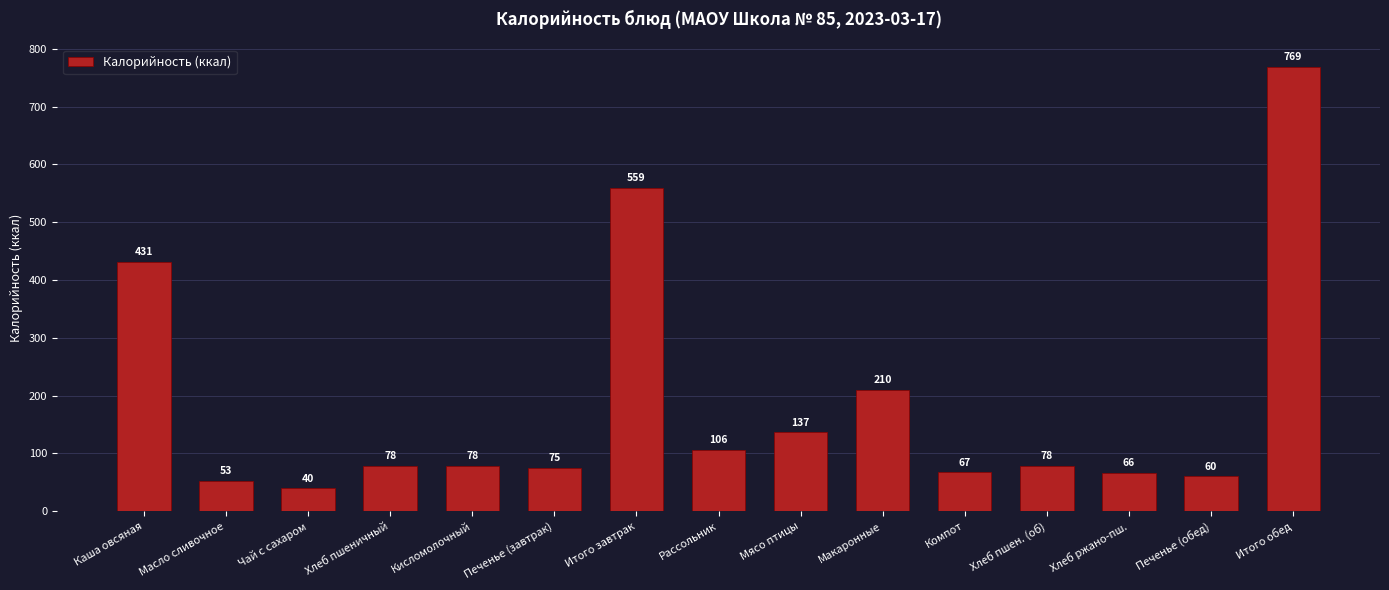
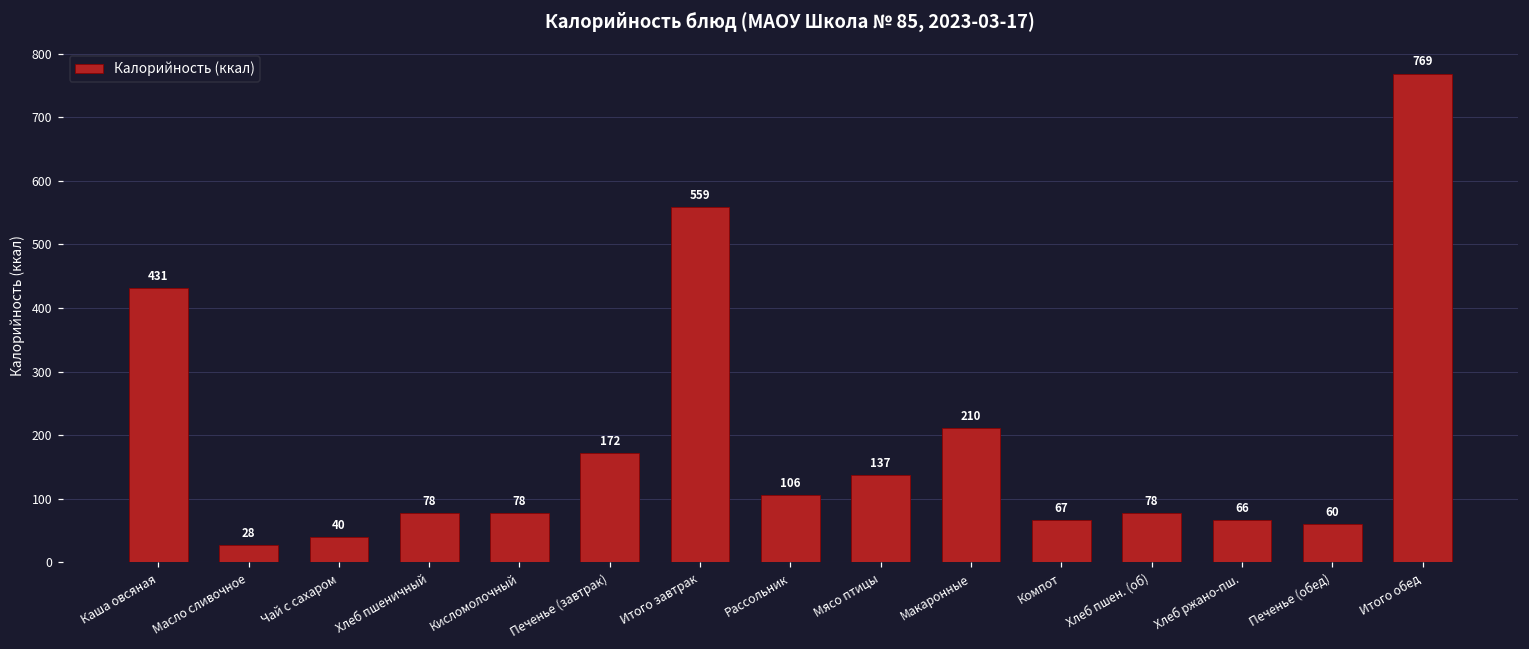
  {
    "Каша овсяная": 431,
-   "Масло сливочное": 53,
+   "Масло сливочное": 28,
    "Чай с сахаром": 40,
    "Хлеб пшеничный": 78,
    "Кисломолочный": 78,
-   "Печенье (завтрак)": 75,
+   "Печенье (завтрак)": 172,
    "Итого завтрак": 559,
    "Рассольник": 106,
    "Мясо птицы": 137,
    "Макаронные": 210,
    "Компот": 67,
    "Хлеб пшен. (об)": 78,
    "Хлеб ржано-пш.": 66,
    "Печенье (обед)": 60,
    "Итого обед": 769
  }
